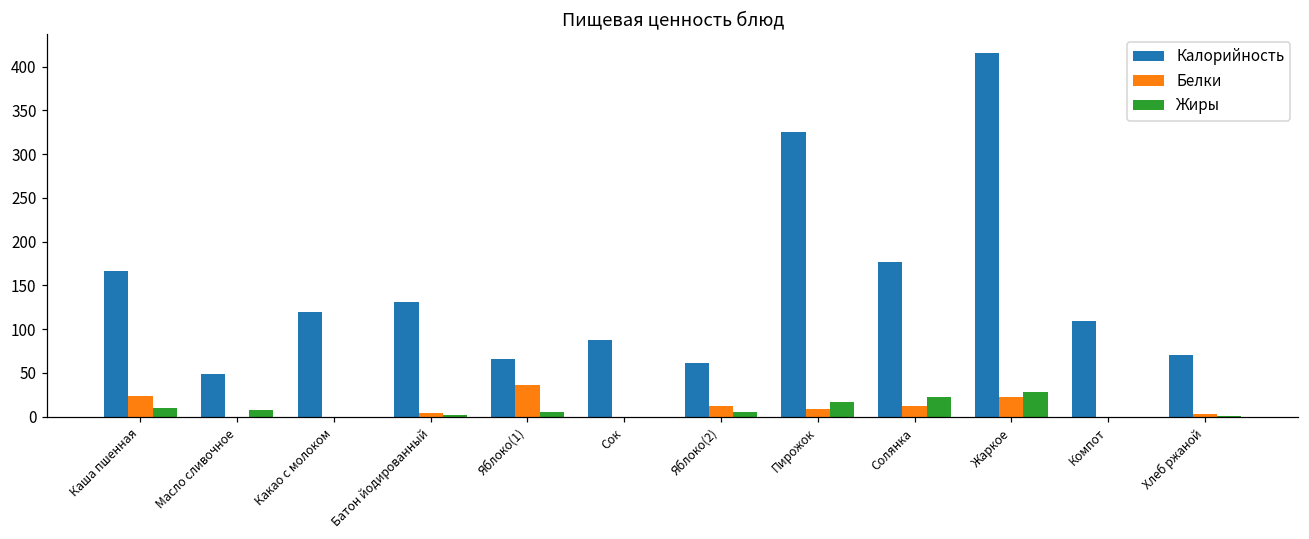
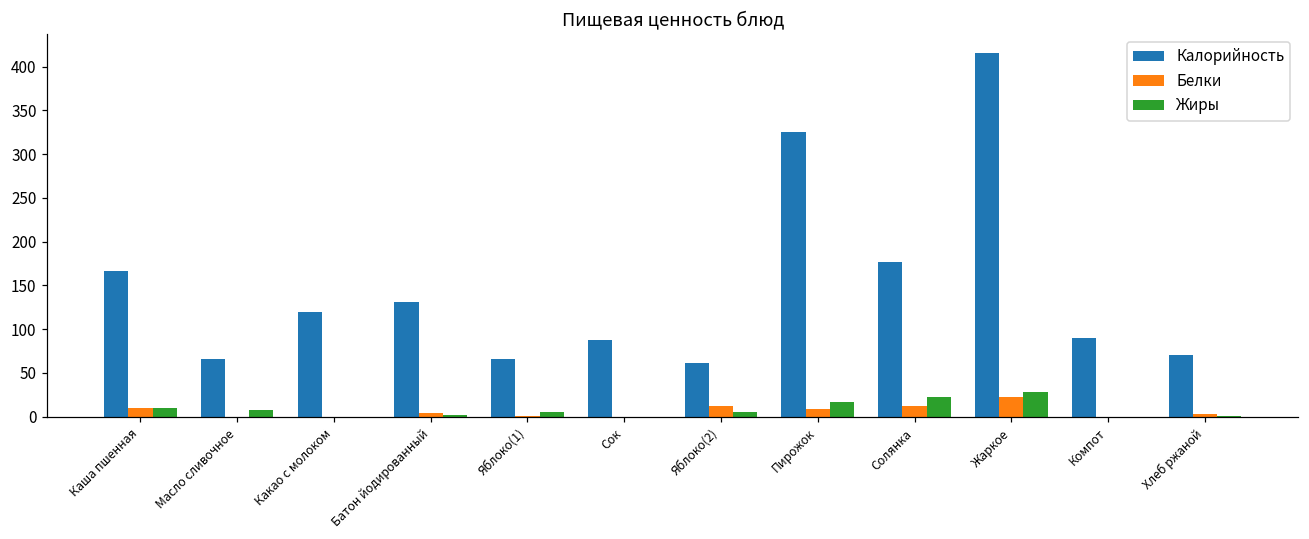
  {
    "Калорийность": {
      "Каша пшенная": 170,
-     "Масло сливочное": 50,
+     "Масло сливочное": 70,
      "Какао с молоком": 120,
      "Батон йодированный": 130,
      "Яблоко(1)": 70,
      "Сок": 90,
      "Яблоко(2)": 60,
      "Пирожок": 330,
      "Солянка": 180,
      "Жаркое": 420,
-     "Компот": 110,
+     "Компот": 90,
      "Хлеб ржаной": 70
    },
    "Белки": {
-     "Каша пшенная": 20,
+     "Каша пшенная": 10,
      "Батон йодированный": 0,
-     "Яблоко(1)": 40,
+     "Яблоко(1)": 0,
      "Сок": 0,
      "Яблоко(2)": 10,
      "Пирожок": 10,
      "Солянка": 10,
      "Жаркое": 20,
      "Компот": 0
    },
    "Жиры": {
      "Каша пшенная": 10,
      "Масло сливочное": 10,
      "Какао с молоком": 0,
      "Яблоко(1)": 10,
      "Сок": 0,
      "Яблоко(2)": 10,
      "Пирожок": 20,
      "Солянка": 20,
      "Жаркое": 30,
      "Компот": 0
    }
  }
